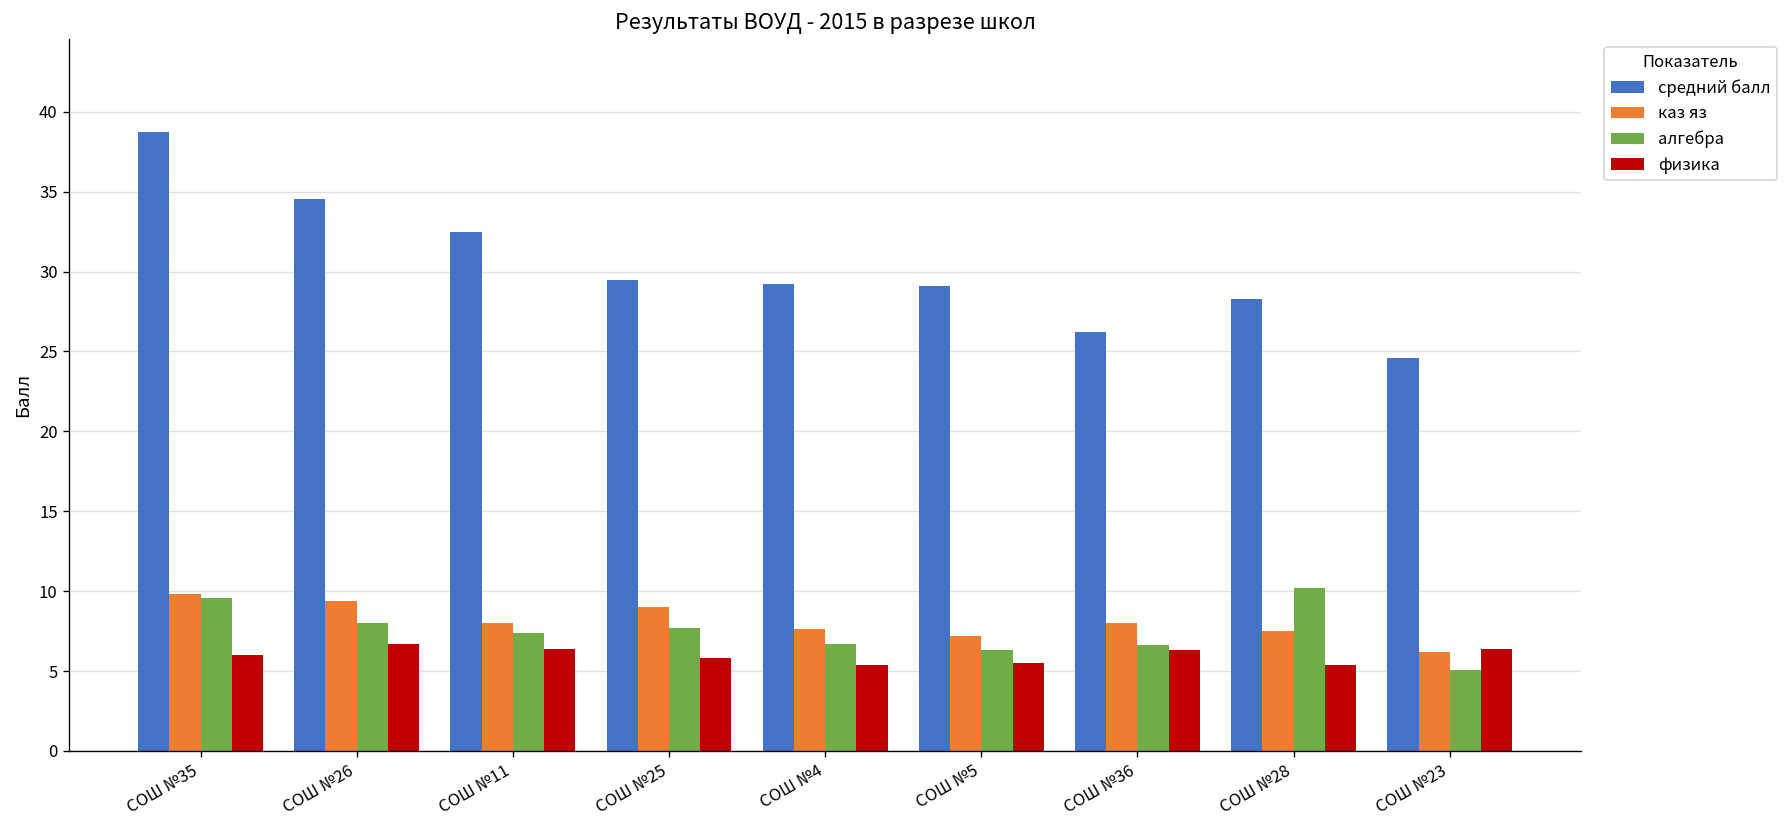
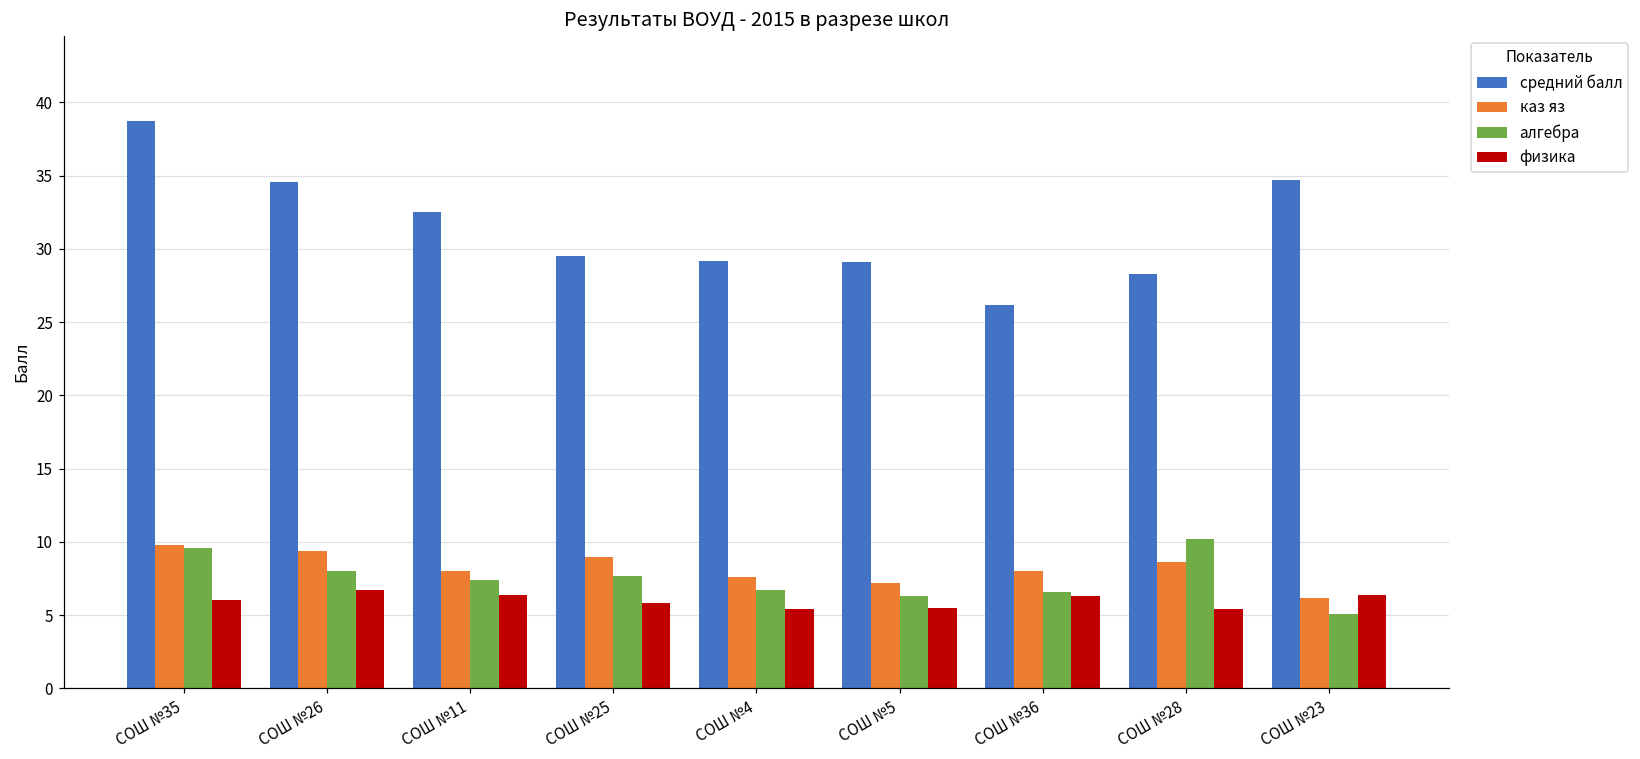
  {
    "средний балл": {
      "СОШ №35": 38.8,
      "СОШ №26": 34.6,
      "СОШ №11": 32.5,
      "СОШ №25": 29.5,
      "СОШ №4": 29.2,
      "СОШ №5": 29.1,
      "СОШ №36": 26.2,
      "СОШ №28": 28.3,
-     "СОШ №23": 24.6
+     "СОШ №23": 34.7
    },
    "каз яз": {
      "СОШ №35": 9.8,
      "СОШ №26": 9.4,
      "СОШ №11": 8.0,
      "СОШ №25": 9.0,
      "СОШ №4": 7.6,
      "СОШ №5": 7.2,
      "СОШ №36": 8.0,
-     "СОШ №28": 7.5,
+     "СОШ №28": 8.6,
      "СОШ №23": 6.2
    },
    "алгебра": {
      "СОШ №35": 9.6,
      "СОШ №26": 8.0,
      "СОШ №11": 7.4,
      "СОШ №25": 7.7,
      "СОШ №4": 6.7,
      "СОШ №5": 6.3,
      "СОШ №36": 6.6,
      "СОШ №28": 10.2,
      "СОШ №23": 5.1
    },
    "физика": {
      "СОШ №35": 6.0,
      "СОШ №26": 6.7,
      "СОШ №11": 6.4,
      "СОШ №25": 5.8,
      "СОШ №4": 5.4,
      "СОШ №5": 5.5,
      "СОШ №36": 6.3,
      "СОШ №28": 5.4,
      "СОШ №23": 6.4
    }
  }
